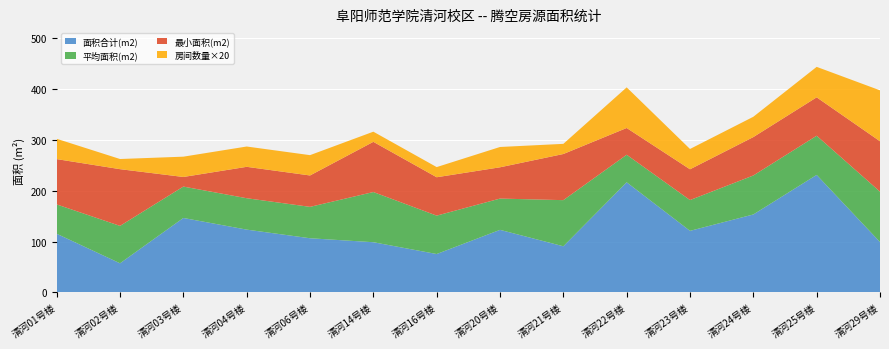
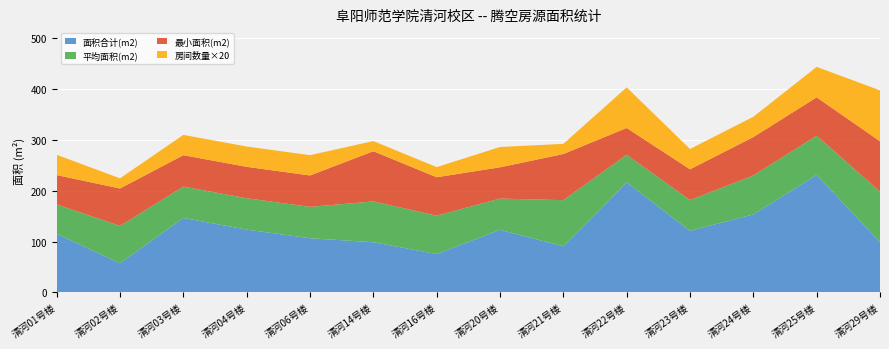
  {
    "面积合计(m2)": {
      "清河01号楼": 120,
      "清河02号楼": 60,
      "清河03号楼": 150,
      "清河04号楼": 120,
      "清河06号楼": 110,
      "清河14号楼": 100,
      "清河16号楼": 80,
      "清河20号楼": 120,
      "清河21号楼": 90,
      "清河22号楼": 220,
      "清河23号楼": 120,
      "清河24号楼": 150,
      "清河25号楼": 230,
      "清河29号楼": 100
    },
    "平均面积(m2)": {
      "清河01号楼": 60,
      "清河02号楼": 70,
      "清河03号楼": 60,
      "清河04号楼": 60,
      "清河06号楼": 60,
-     "清河14号楼": 100,
+     "清河14号楼": 80,
      "清河16号楼": 80,
      "清河20号楼": 60,
      "清河21号楼": 90,
      "清河22号楼": 50,
      "清河23号楼": 60,
      "清河24号楼": 80,
      "清河25号楼": 80,
      "清河29号楼": 100
    },
    "最小面积(m2)": {
-     "清河01号楼": 90,
-     "清河02号楼": 110,
-     "清河03号楼": 20,
+     "清河01号楼": 60,
+     "清河02号楼": 70,
+     "清河03号楼": 60,
      "清河04号楼": 60,
      "清河06号楼": 60,
      "清河14号楼": 100,
      "清河16号楼": 80,
      "清河20号楼": 60,
      "清河21号楼": 90,
      "清河22号楼": 50,
      "清河23号楼": 60,
      "清河24号楼": 80,
      "清河25号楼": 80,
      "清河29号楼": 100
    },
    "房间数量×20": {
      "清河01号楼": 40,
      "清河02号楼": 20,
      "清河03号楼": 40,
      "清河04号楼": 40,
      "清河06号楼": 40,
      "清河14号楼": 20,
      "清河16号楼": 20,
      "清河20号楼": 40,
      "清河21号楼": 20,
      "清河22号楼": 80,
      "清河23号楼": 40,
      "清河24号楼": 40,
      "清河25号楼": 60,
      "清河29号楼": 100
    }
  }
